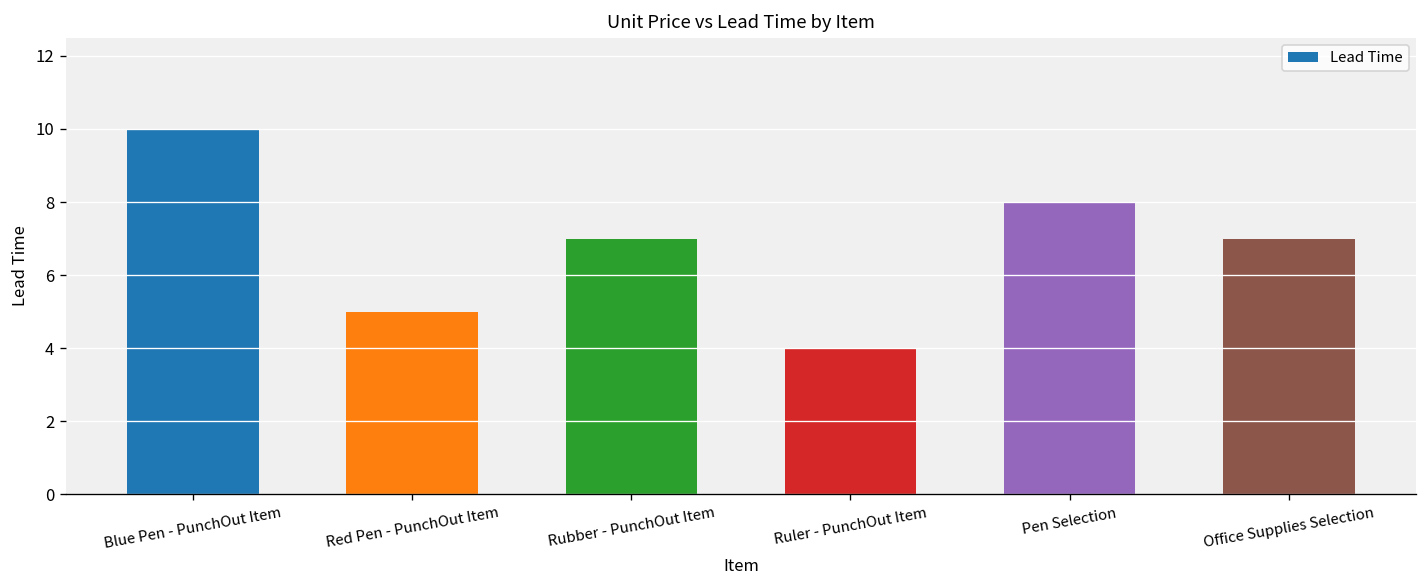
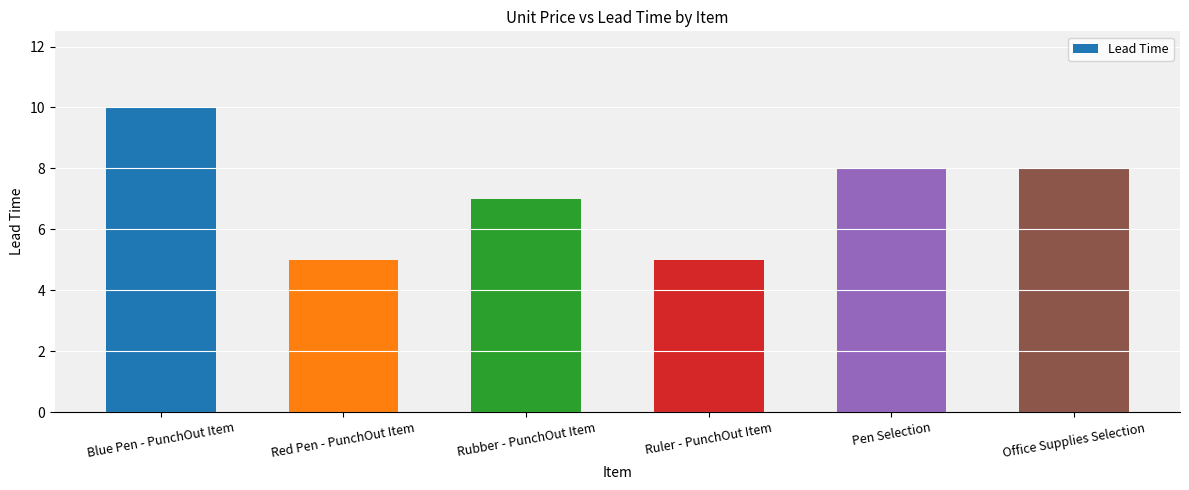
  {
    "Blue Pen - PunchOut Item": 10,
    "Red Pen - PunchOut Item": 5,
    "Rubber - PunchOut Item": 7,
-   "Ruler - PunchOut Item": 4,
+   "Ruler - PunchOut Item": 5,
    "Pen Selection": 8,
-   "Office Supplies Selection": 7
+   "Office Supplies Selection": 8
  }
